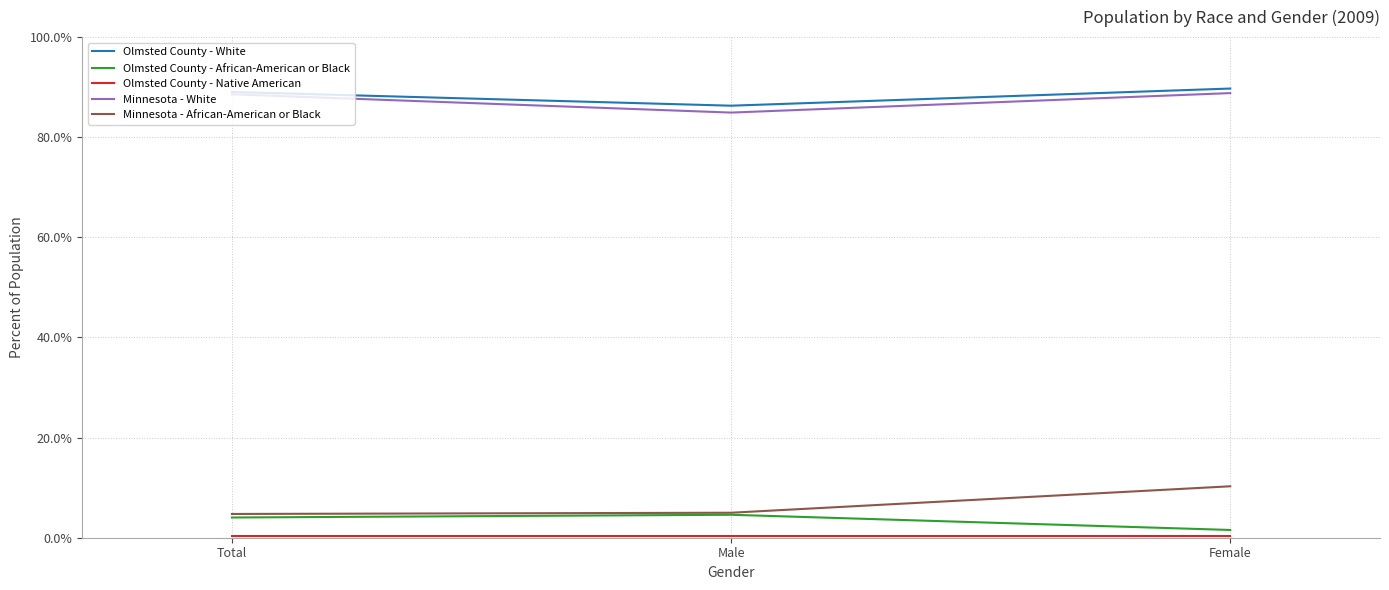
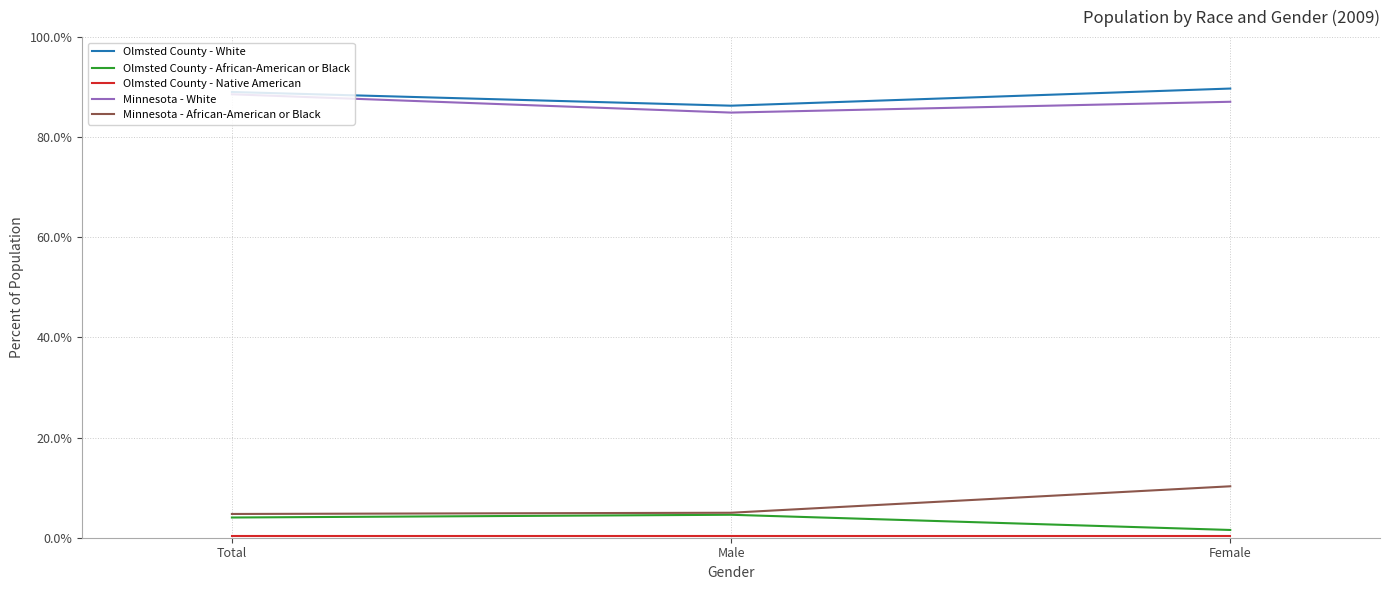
  {
    "Olmsted County - White": {
      "Male": "86%",
      "Female": "90%"
    },
    "Olmsted County - African-American or Black": {
      "Total": "4%",
      "Female": "2%"
    },
    "Olmsted County - Native American": {
      "Total": "0%",
      "Male": "0%",
      "Female": "0%"
    },
    "Minnesota - White": {
      "Male": "85%",
-     "Female": "89%"
+     "Female": "87%"
    },
    "Minnesota - African-American or Black": {
      "Total": "5%",
      "Female": "10%"
    }
  }
